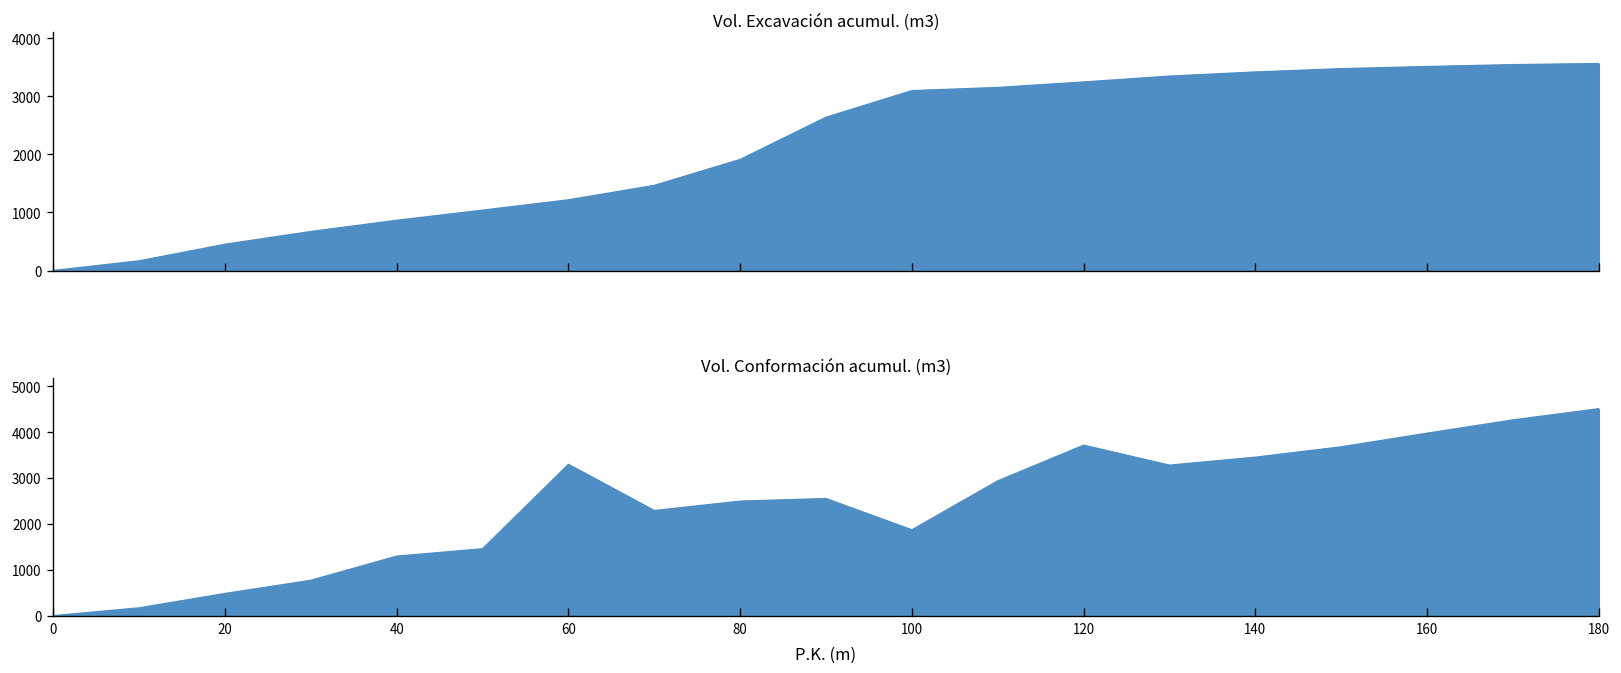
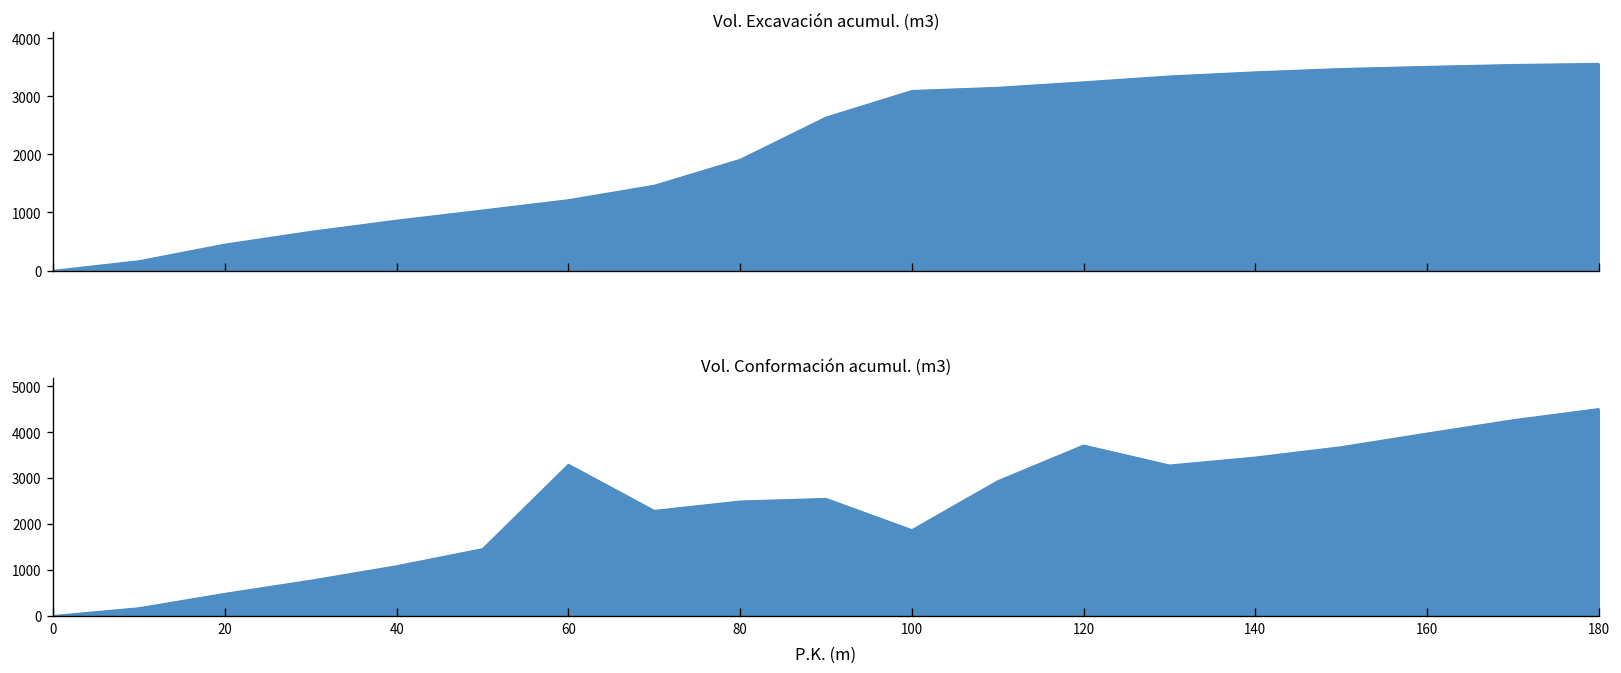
  {
    "Vol. Conformación acumul. (m3)": {
      "0": 0,
      "20": 500,
-     "40": 1300,
+     "40": 1100,
      "60": 3300,
      "80": 2500,
      "100": 1900,
      "120": 3700,
      "140": 3500,
      "160": 4000,
      "180": 4500
    }
  }
